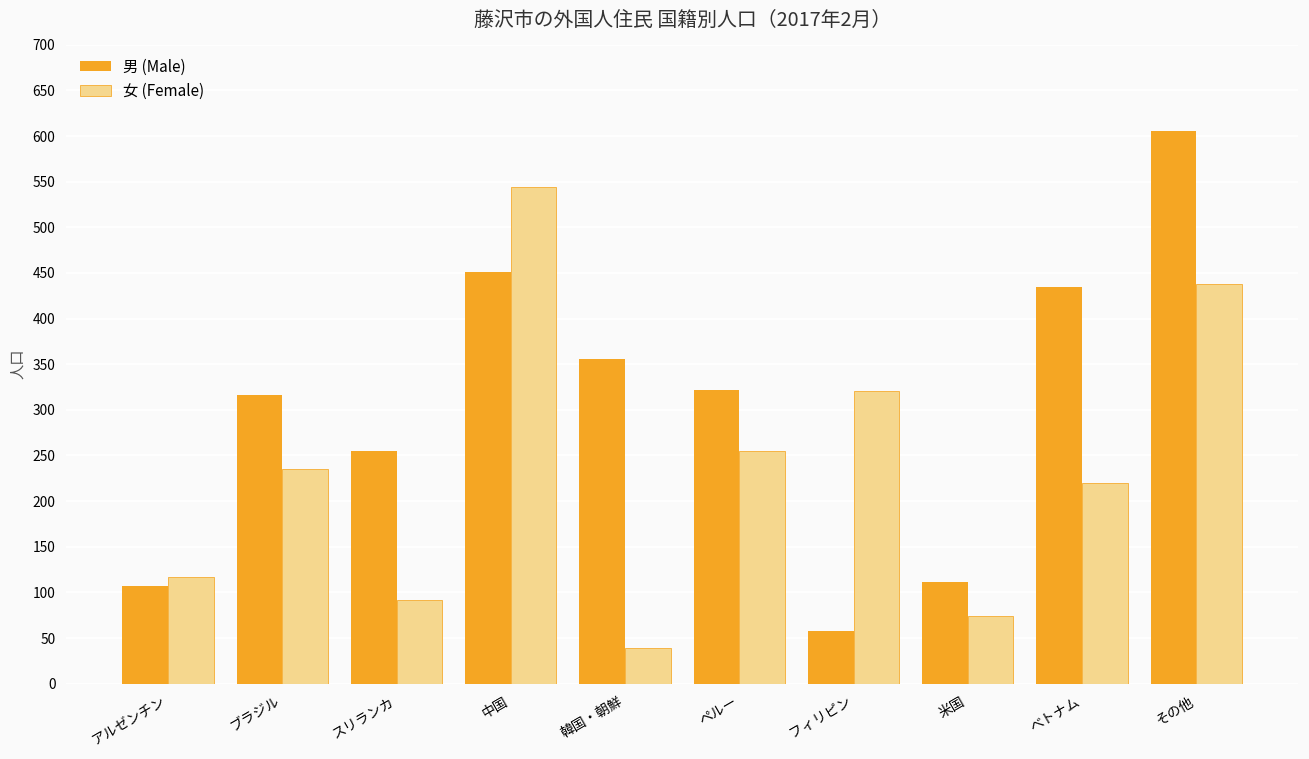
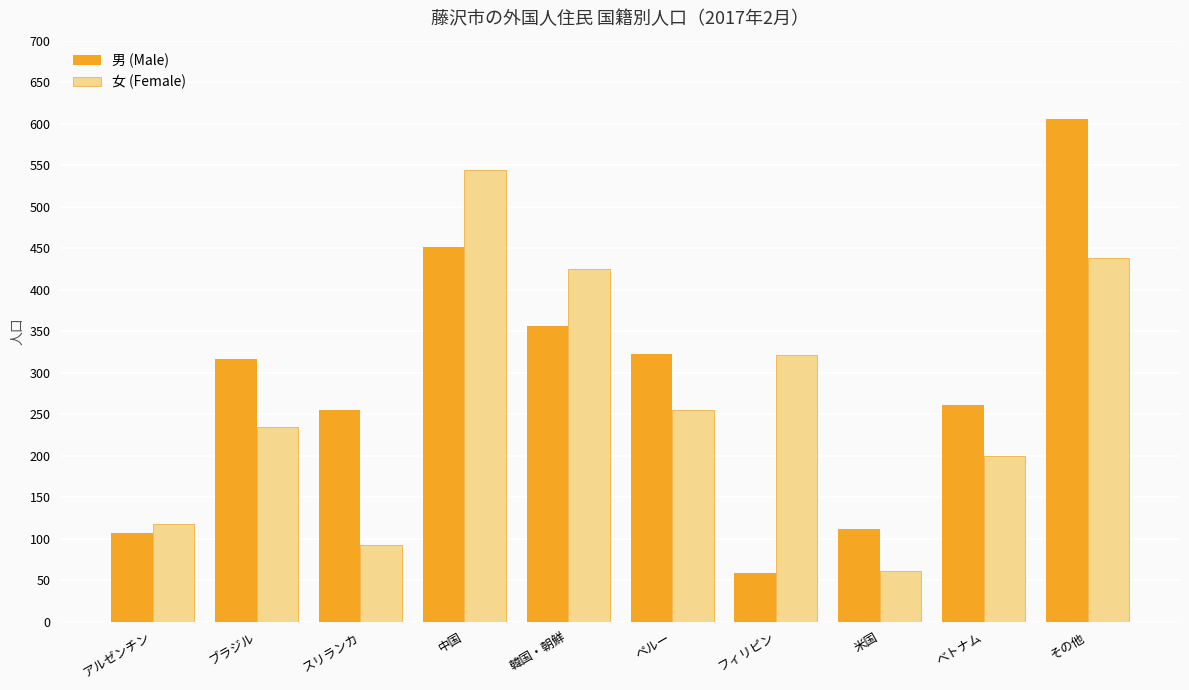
  {
    "男 (Male)": {
      "アルゼンチン": 110,
      "ブラジル": 320,
      "スリランカ": 260,
      "中国": 450,
      "韓国・朝鮮": 360,
      "ペルー": 320,
      "フィリピン": 60,
      "米国": 110,
-     "べトナム": 440,
+     "べトナム": 260,
      "その他": 610
    },
    "女 (Female)": {
      "アルゼンチン": 120,
      "ブラジル": 240,
      "スリランカ": 90,
      "中国": 540,
-     "韓国・朝鮮": 40,
+     "韓国・朝鮮": 430,
      "ペルー": 260,
      "フィリピン": 320,
-     "米国": 70,
-     "べトナム": 220,
+     "米国": 60,
+     "べトナム": 200,
      "その他": 440
    }
  }
